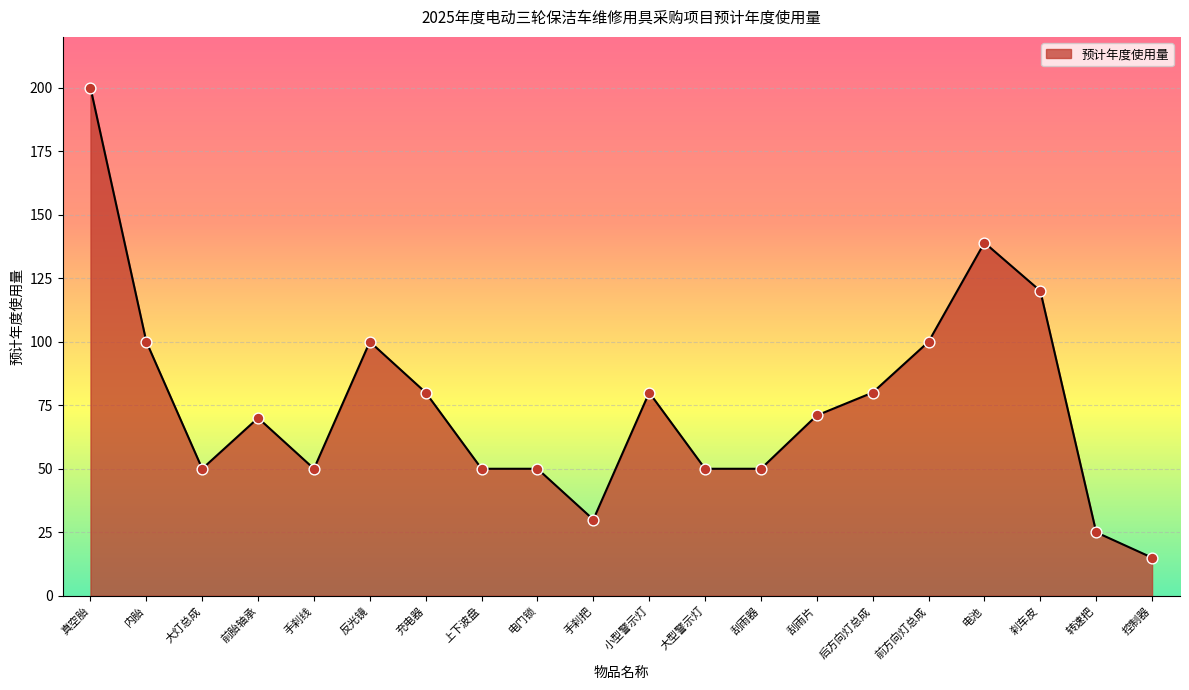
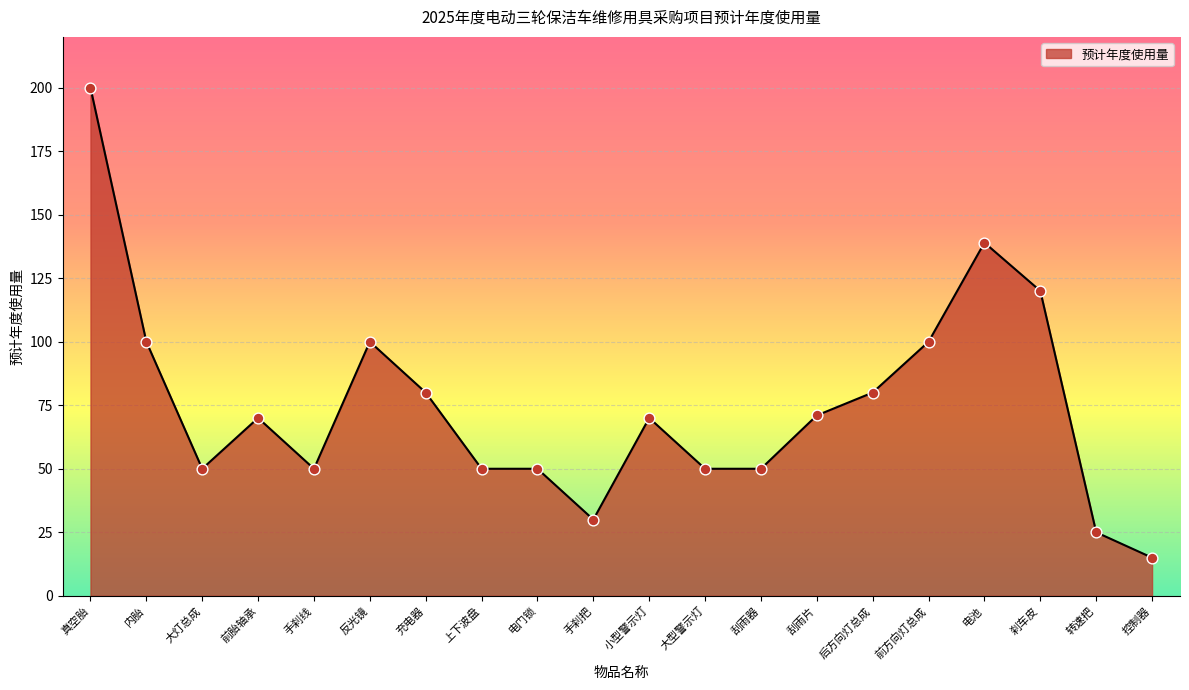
  {
    "真空胎": 200,
    "内胎": 100,
    "大灯总成": 50,
    "前胎轴承": 70,
    "手刹线": 50,
    "反光镜": 100,
    "充电器": 80,
    "上下波盘": 50,
    "电门锁": 50,
    "手刹把": 30,
-   "小型警示灯": 80,
+   "小型警示灯": 70,
    "大型警示灯": 50,
    "刮雨器": 50,
    "刮雨片": 71,
    "后方向灯总成": 80,
    "前方向灯总成": 100,
    "电池": 139,
    "刹车皮": 120,
    "转速把": 25,
    "控制器": 15
  }
